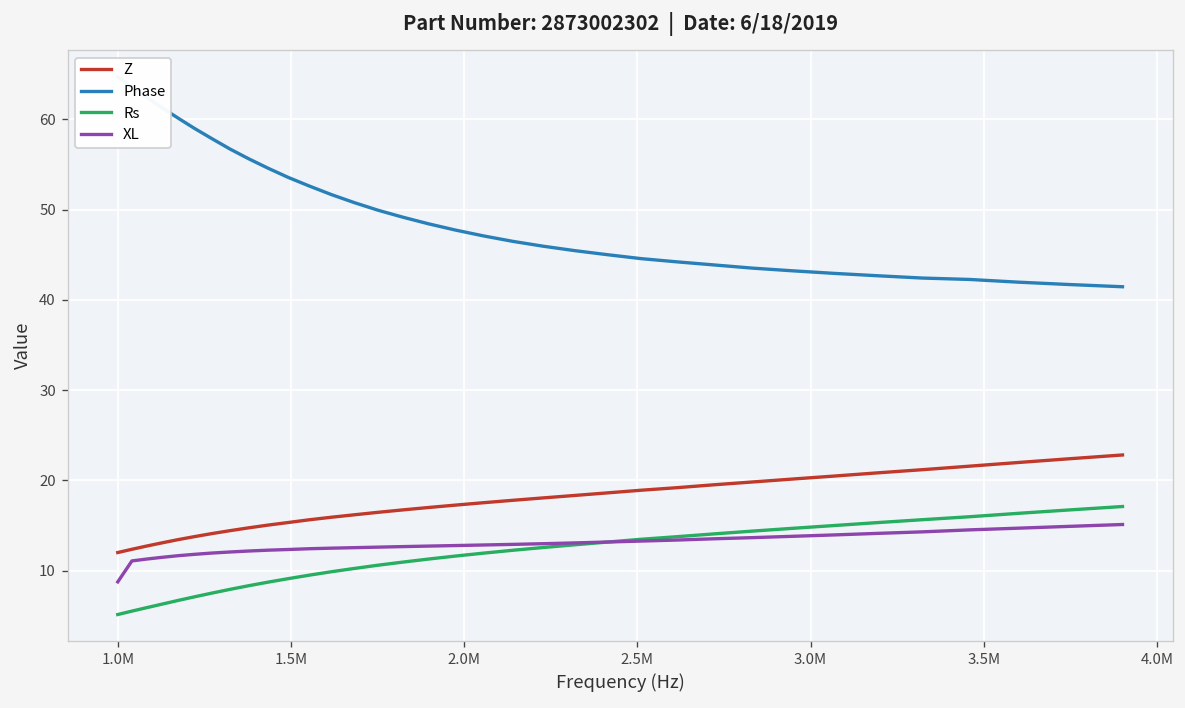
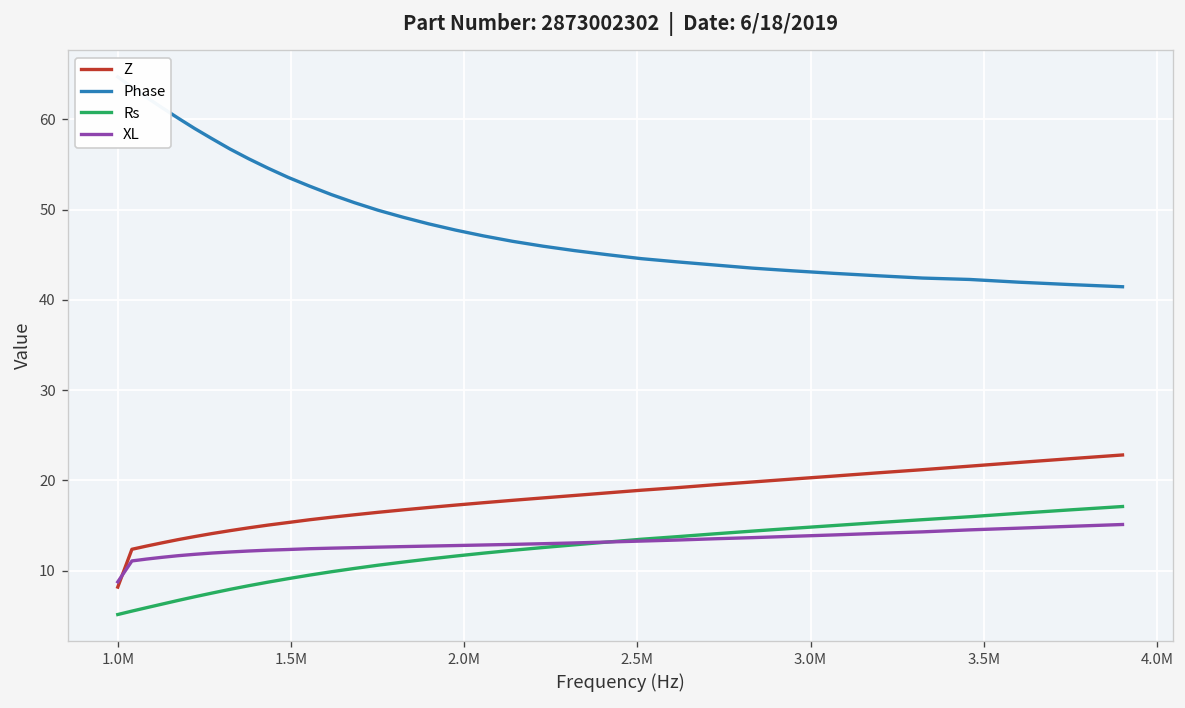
  {
    "Z": {
-     "1.0M": 12
+     "1.0M": 8
    },
    "Rs": {
      "1.0M": 5
    },
    "XL": {
      "1.0M": 9
    }
  }
